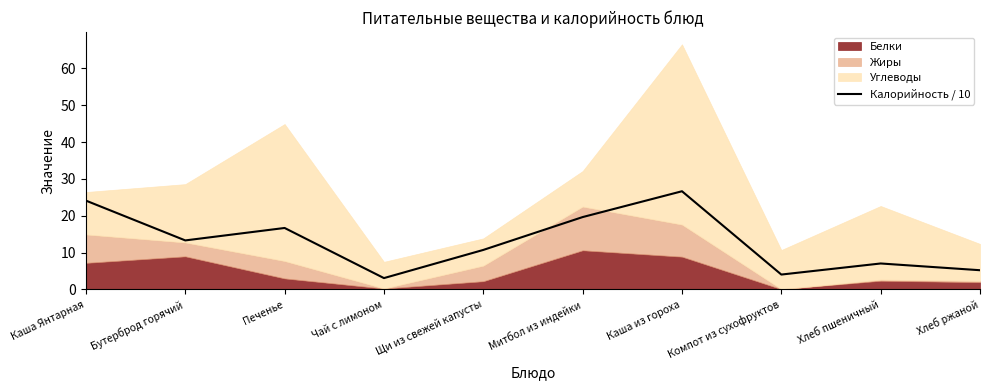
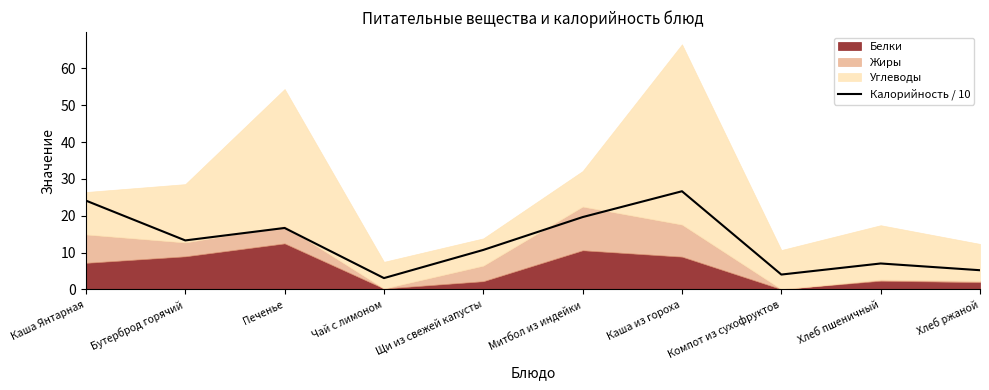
  {
    "Калорийность / 10": {
      "Каша Янтарная": 24,
      "Чай с лимоном": 3,
      "Щи из свежей капусты": 11,
      "Митбол из индейки": 20,
      "Каша из гороха": 27,
      "Компот из сухофруктов": 4,
      "Хлеб пшеничный": 7,
      "Хлеб ржаной": 5
    },
    "Белки": {
      "Каша Янтарная": 7,
      "Бутерброд горячий": 9,
-     "Печенье": 3,
+     "Печенье": 13,
      "Щи из свежей капусты": 2,
      "Митбол из индейки": 11,
      "Каша из гороха": 9
    },
    "Жиры": {
      "Каша Янтарная": 8,
      "Щи из свежей капусты": 4,
      "Митбол из индейки": 12,
      "Каша из гороха": 9
    },
    "Углеводы": {
      "Каша Янтарная": 12,
      "Бутерброд горячий": 16,
      "Печенье": 37,
      "Чай с лимоном": 7,
      "Щи из свежей капусты": 7,
      "Митбол из индейки": 10,
      "Каша из гороха": 49,
      "Компот из сухофруктов": 11,
-     "Хлеб пшеничный": 20,
+     "Хлеб пшеничный": 15,
      "Хлеб ржаной": 10
    }
  }
